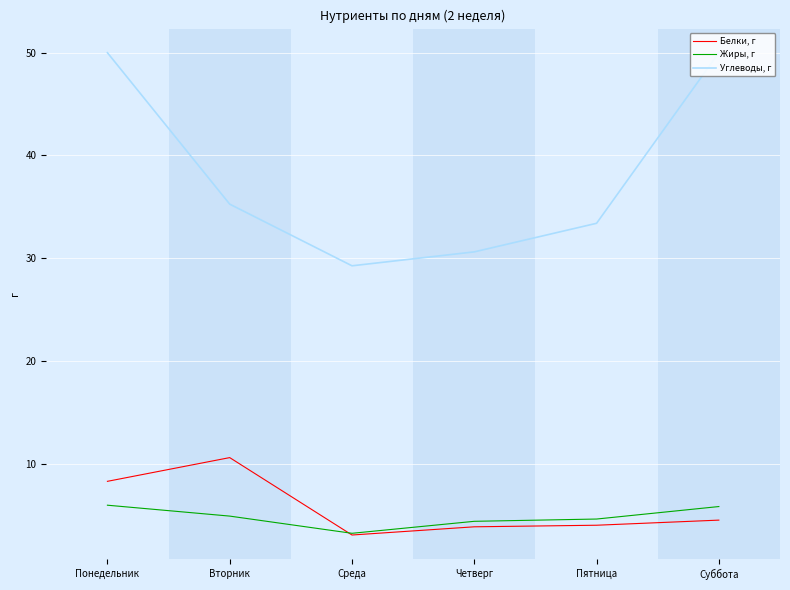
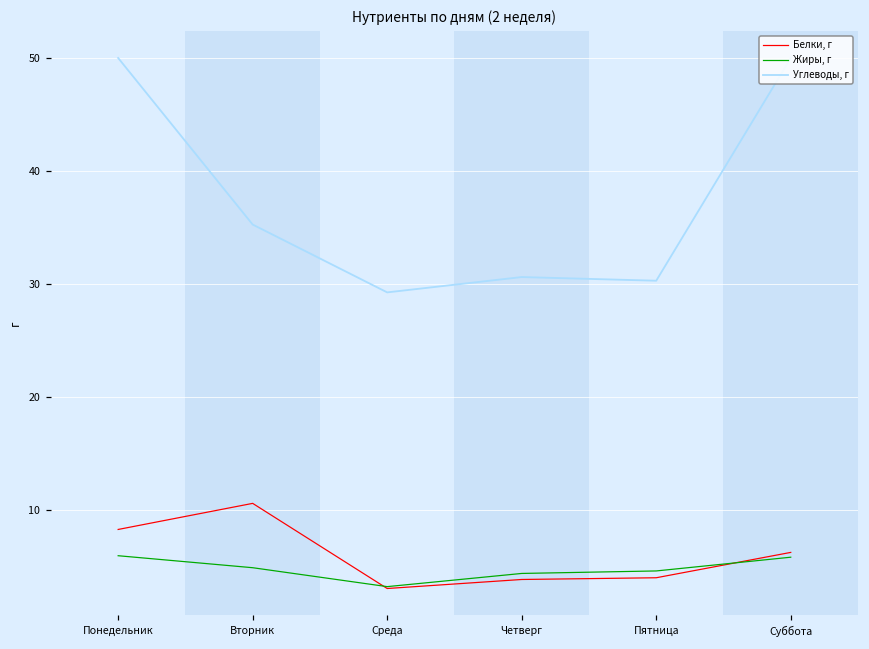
  {
    "Белки, г": {
      "Понедельник": 8.3,
      "Вторник": 10.6,
      "Четверг": 3.9,
      "Пятница": 4.0,
-     "Суббота": 4.5
+     "Суббота": 6.3
    },
    "Жиры, г": {
      "Понедельник": 6.0,
      "Вторник": 4.9,
      "Четверг": 4.4,
      "Пятница": 4.6,
      "Суббота": 5.8
    },
    "Углеводы, г": {
      "Понедельник": 50.0,
      "Вторник": 35.3,
      "Среда": 29.3,
      "Четверг": 30.6,
-     "Пятница": 33.4
+     "Пятница": 30.3
    }
  }
